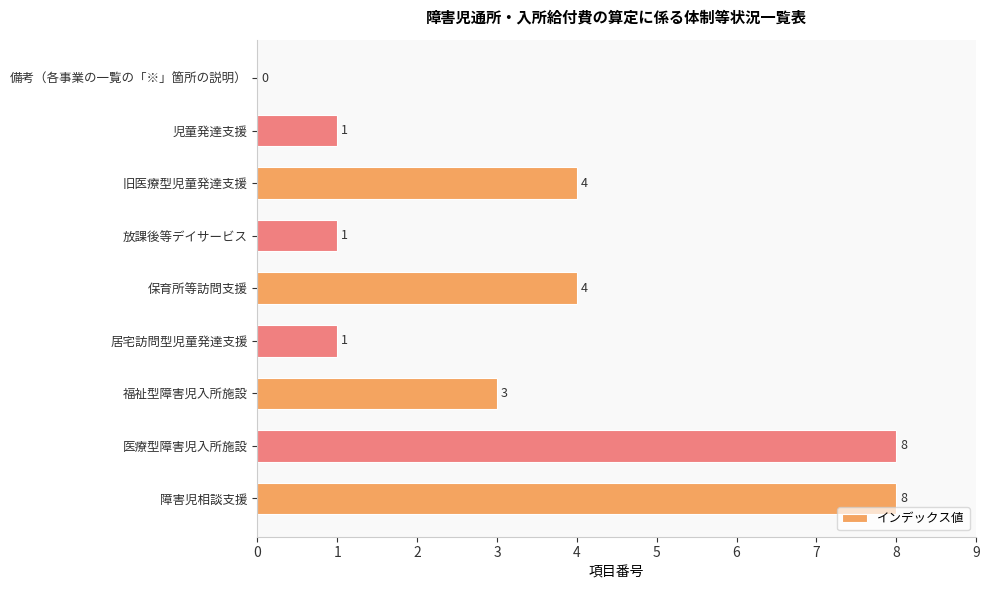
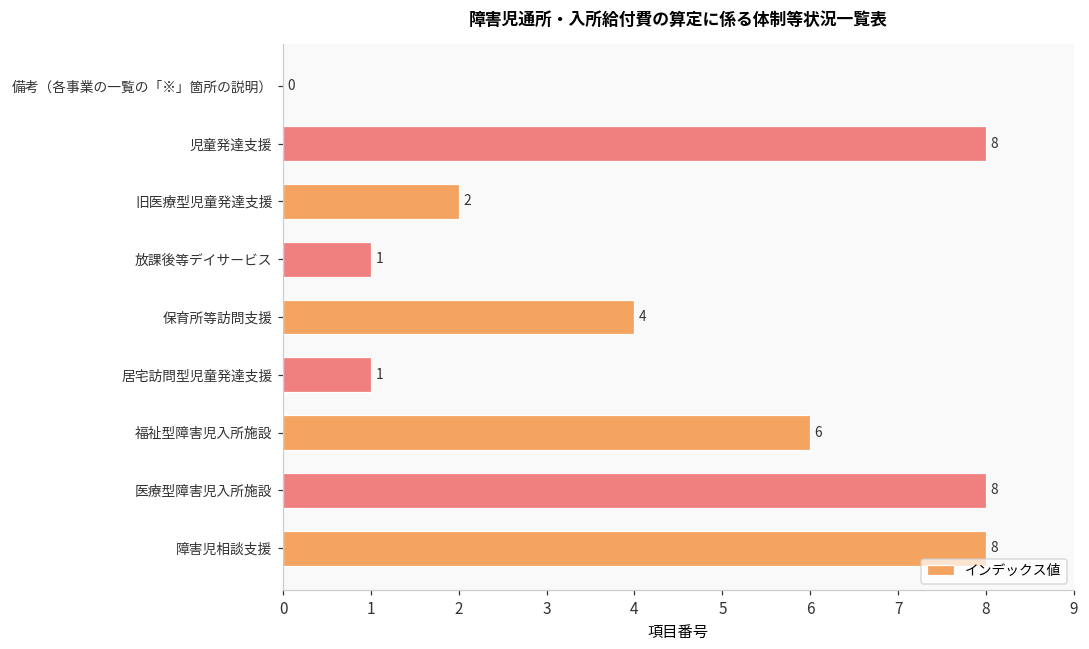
  {
    "備考（各事業の一覧の「※」箇所の説明）": 0,
-   "児童発達支援": 1,
-   "旧医療型児童発達支援": 4,
+   "児童発達支援": 8,
+   "旧医療型児童発達支援": 2,
    "放課後等デイサービス": 1,
    "保育所等訪問支援": 4,
    "居宅訪問型児童発達支援": 1,
-   "福祉型障害児入所施設": 3,
+   "福祉型障害児入所施設": 6,
    "医療型障害児入所施設": 8,
    "障害児相談支援": 8
  }
